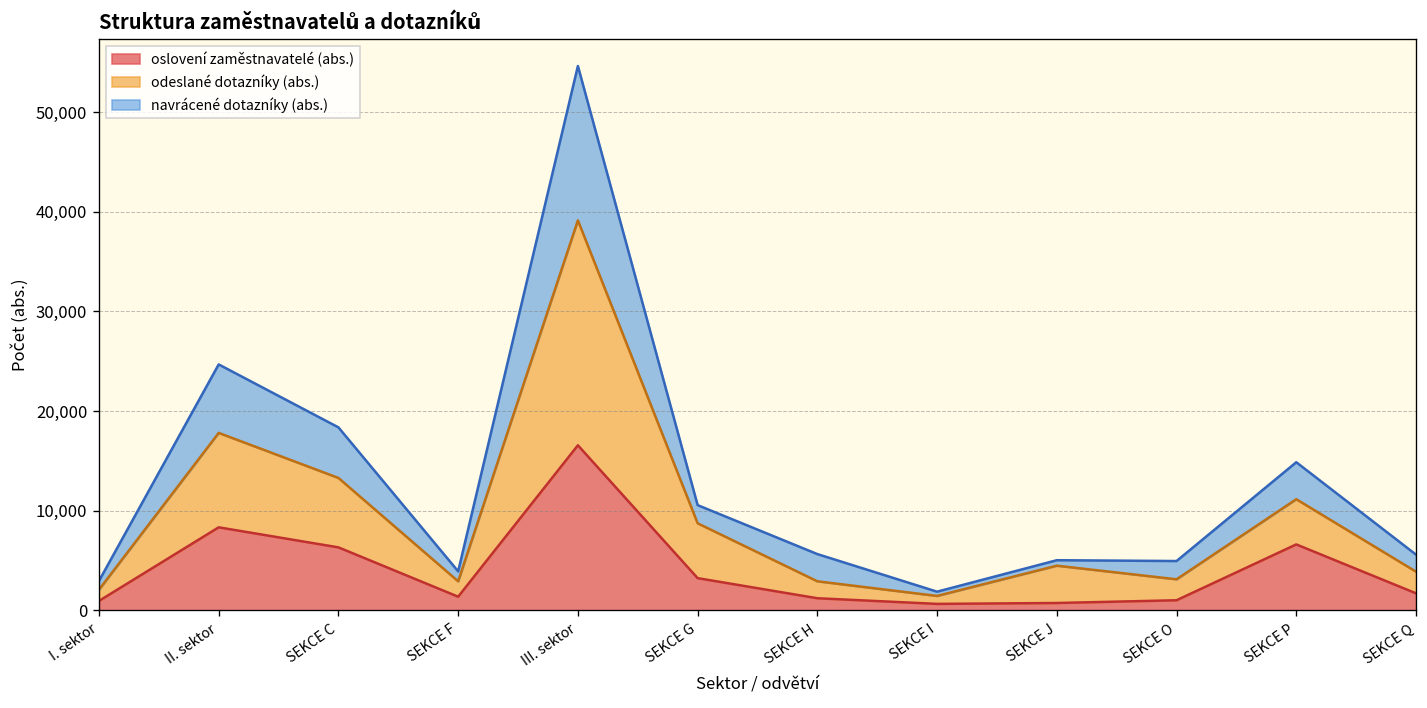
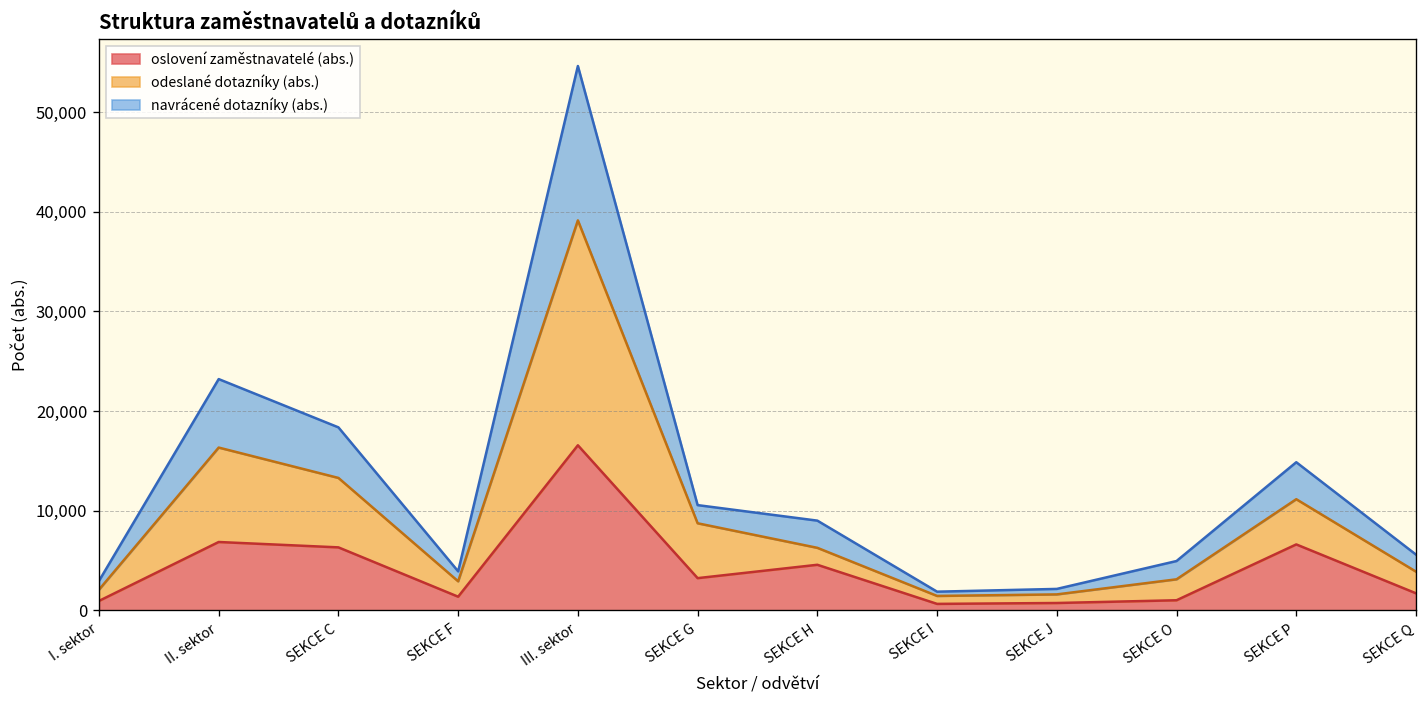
  {
    "oslovení zaměstnavatelé (abs.)": {
      "I. sektor": "1,000",
-     "II. sektor": "8,000",
+     "II. sektor": "7,000",
      "SEKCE C": "6,000",
      "SEKCE F": "1,000",
      "III. sektor": "17,000",
      "SEKCE G": "3,000",
-     "SEKCE H": "1,000",
+     "SEKCE H": "5,000",
      "SEKCE I": "1,000",
      "SEKCE J": "1,000",
      "SEKCE O": "1,000",
      "SEKCE P": "7,000",
      "SEKCE Q": "2,000"
    },
    "odeslané dotazníky (abs.)": {
      "I. sektor": "1,000",
      "II. sektor": "9,000",
      "SEKCE C": "7,000",
      "SEKCE F": "2,000",
      "III. sektor": "23,000",
      "SEKCE G": "6,000",
      "SEKCE H": "2,000",
      "SEKCE I": "1,000",
-     "SEKCE J": "4,000",
+     "SEKCE J": "1,000",
      "SEKCE O": "2,000",
      "SEKCE P": "5,000",
      "SEKCE Q": "2,000"
    },
    "navrácené dotazníky (abs.)": {
      "I. sektor": "1,000",
      "II. sektor": "7,000",
      "SEKCE C": "5,000",
      "SEKCE F": "1,000",
      "III. sektor": "15,000",
      "SEKCE G": "2,000",
      "SEKCE H": "3,000",
      "SEKCE I": "0",
      "SEKCE J": "1,000",
      "SEKCE O": "2,000",
      "SEKCE P": "4,000",
      "SEKCE Q": "2,000"
    }
  }
